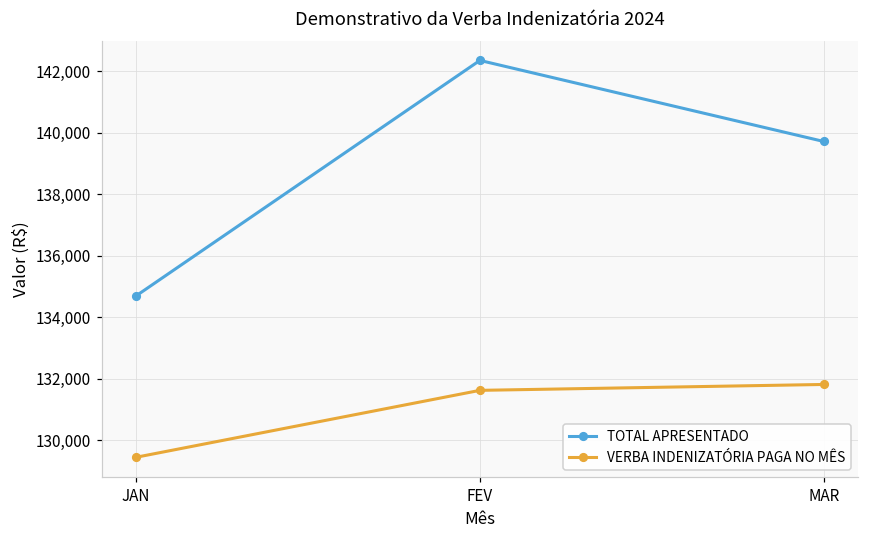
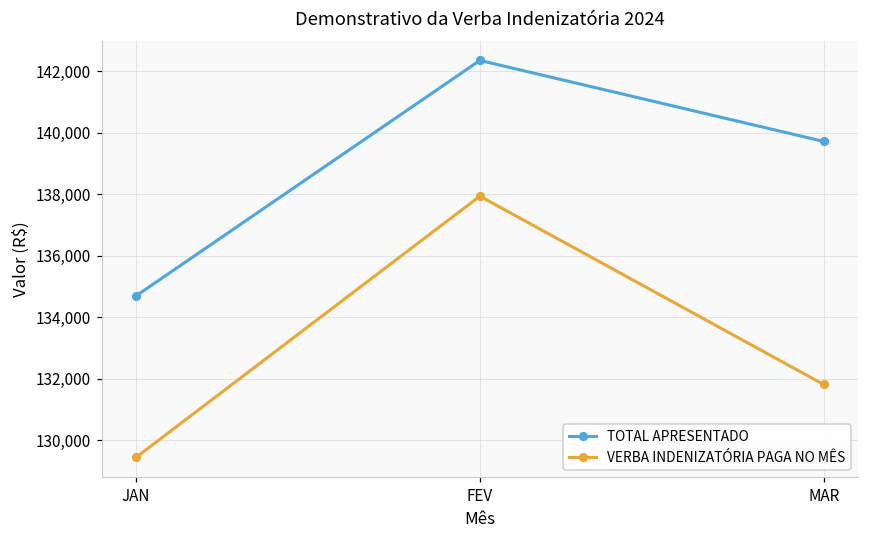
  {
    "TOTAL APRESENTADO": {
      "JAN": "134,700",
      "FEV": "142,300",
      "MAR": "139,700"
    },
    "VERBA INDENIZATÓRIA PAGA NO MÊS": {
      "JAN": "129,500",
-     "FEV": "131,600",
+     "FEV": "137,900",
      "MAR": "131,800"
    }
  }
